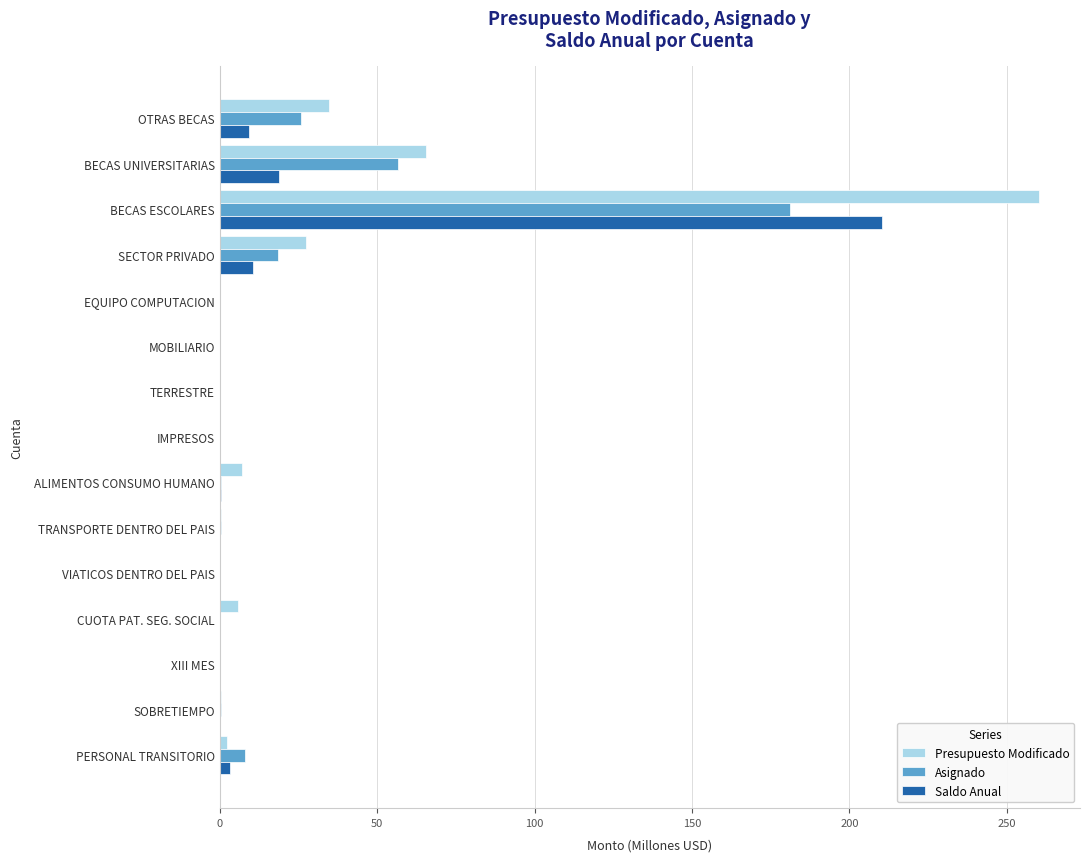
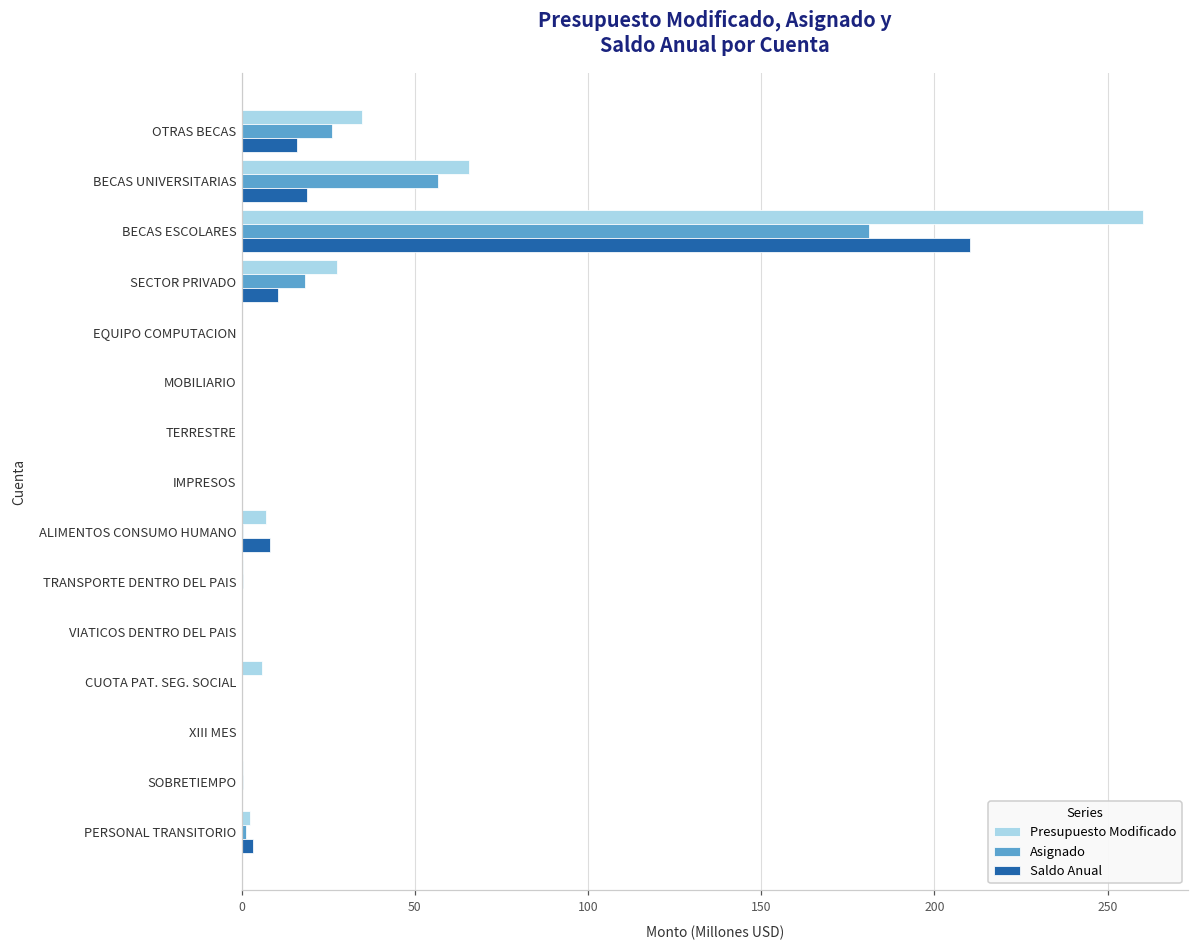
  {
    "Presupuesto Modificado": {
      "OTRAS BECAS": 35,
      "BECAS UNIVERSITARIAS": 66,
      "BECAS ESCOLARES": 260,
      "SECTOR PRIVADO": 28,
      "ALIMENTOS CONSUMO HUMANO": 7,
      "CUOTA PAT. SEG. SOCIAL": 6,
      "PERSONAL TRANSITORIO": 2
    },
    "Asignado": {
      "OTRAS BECAS": 26,
      "BECAS UNIVERSITARIAS": 57,
      "BECAS ESCOLARES": 181,
      "SECTOR PRIVADO": 18,
-     "PERSONAL TRANSITORIO": 8
+     "PERSONAL TRANSITORIO": 1
    },
    "Saldo Anual": {
-     "OTRAS BECAS": 9,
+     "OTRAS BECAS": 16,
      "BECAS UNIVERSITARIAS": 19,
      "BECAS ESCOLARES": 210,
      "SECTOR PRIVADO": 10,
-     "ALIMENTOS CONSUMO HUMANO": 0,
+     "ALIMENTOS CONSUMO HUMANO": 8,
      "PERSONAL TRANSITORIO": 3
    }
  }
